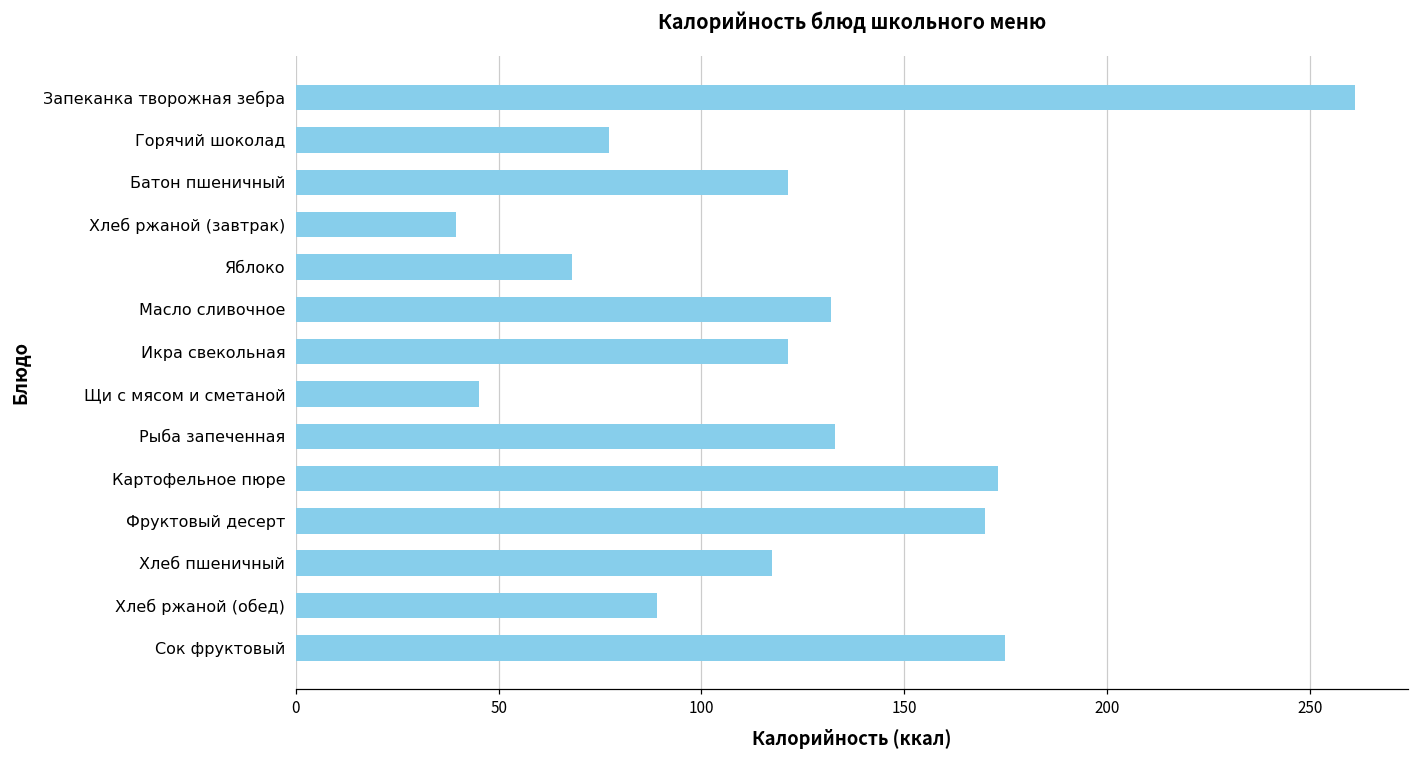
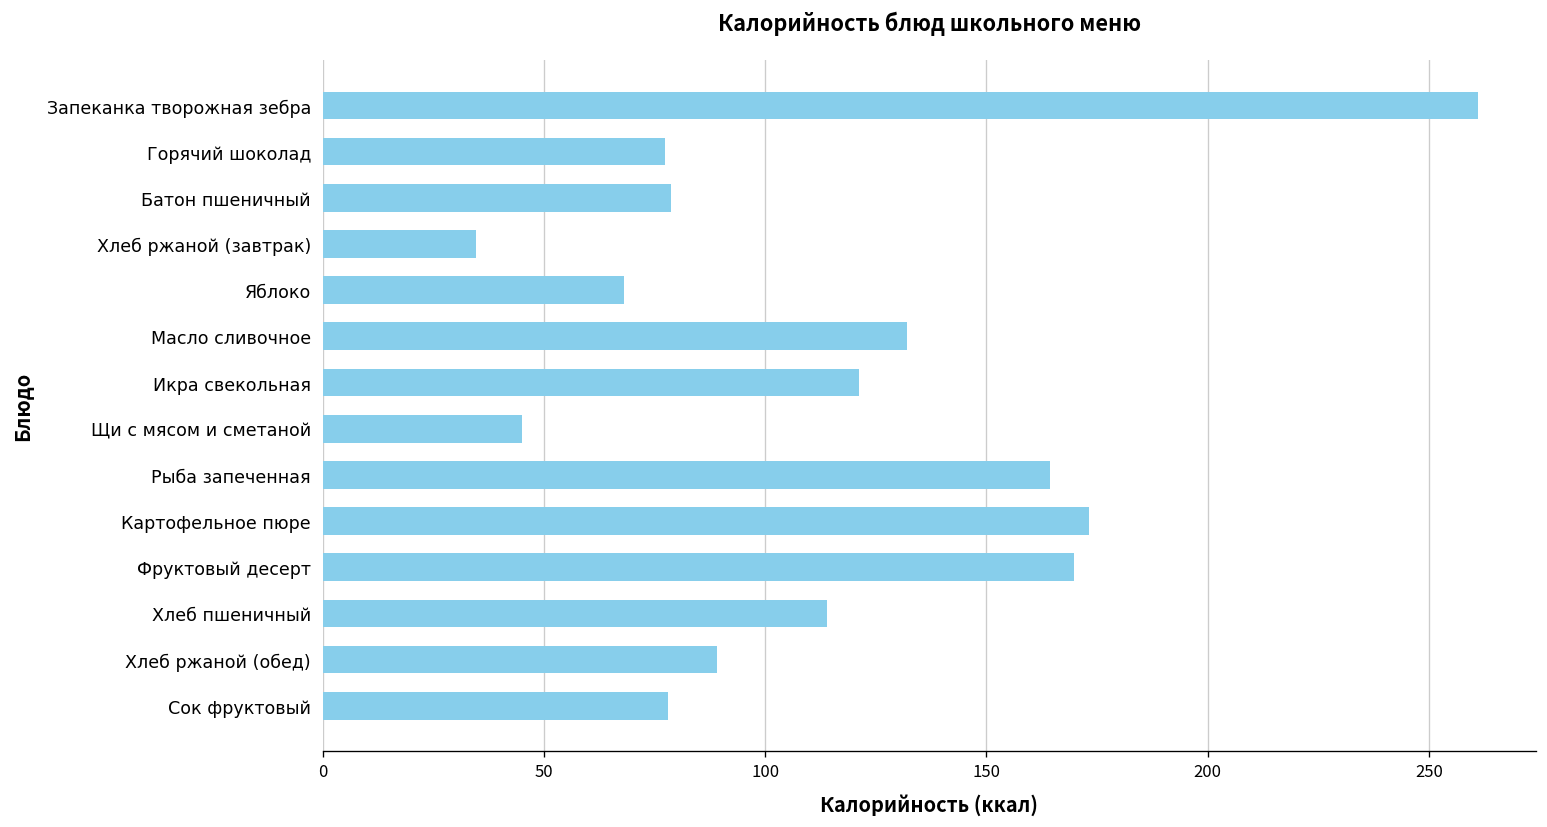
  {
    "Запеканка творожная зебра": 261,
    "Горячий шоколад": 77,
-   "Батон пшеничный": 121,
-   "Хлеб ржаной (завтрак)": 40,
+   "Батон пшеничный": 79,
+   "Хлеб ржаной (завтрак)": 35,
    "Яблоко": 68,
    "Масло сливочное": 132,
    "Икра свекольная": 121,
    "Щи с мясом и сметаной": 45,
-   "Рыба запеченная": 133,
+   "Рыба запеченная": 164,
    "Картофельное пюре": 173,
    "Фруктовый десерт": 170,
-   "Хлеб пшеничный": 118,
+   "Хлеб пшеничный": 114,
    "Хлеб ржаной (обед)": 89,
-   "Сок фруктовый": 175
+   "Сок фруктовый": 78
  }
